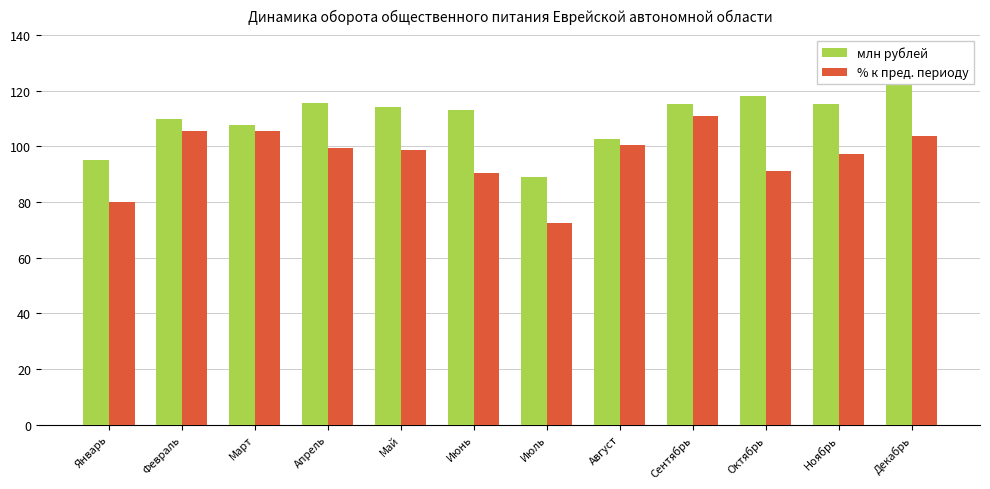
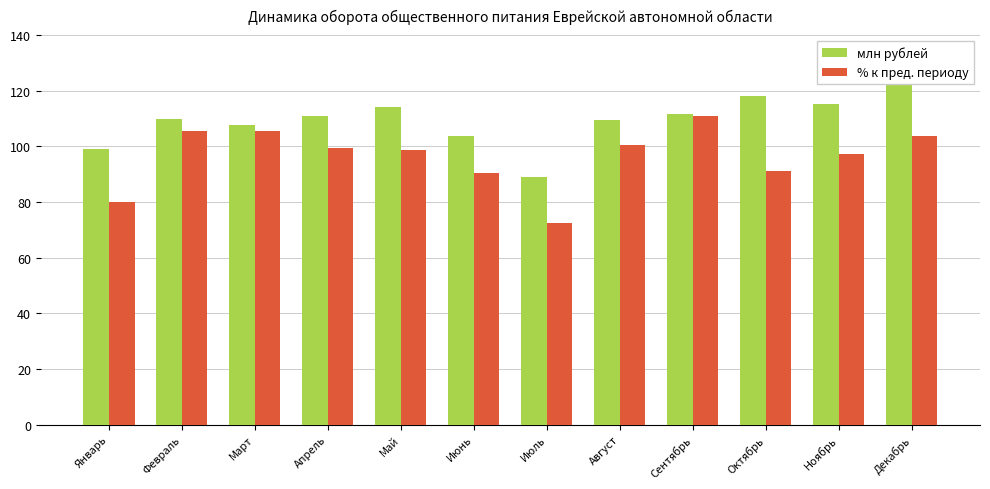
  {
    "млн рублей": {
-     "Январь": 95,
+     "Январь": 99,
      "Февраль": 110,
      "Март": 108,
-     "Апрель": 116,
+     "Апрель": 111,
      "Май": 114,
-     "Июнь": 113,
+     "Июнь": 104,
      "Июль": 89,
-     "Август": 103,
-     "Сентябрь": 115,
+     "Август": 110,
+     "Сентябрь": 112,
      "Октябрь": 118,
      "Ноябрь": 115
    },
    "% к пред. периоду": {
      "Январь": 80,
      "Февраль": 106,
      "Март": 106,
      "Апрель": 99,
      "Май": 99,
      "Июнь": 91,
      "Июль": 73,
      "Август": 101,
      "Сентябрь": 111,
      "Октябрь": 91,
      "Ноябрь": 97,
      "Декабрь": 104
    }
  }
